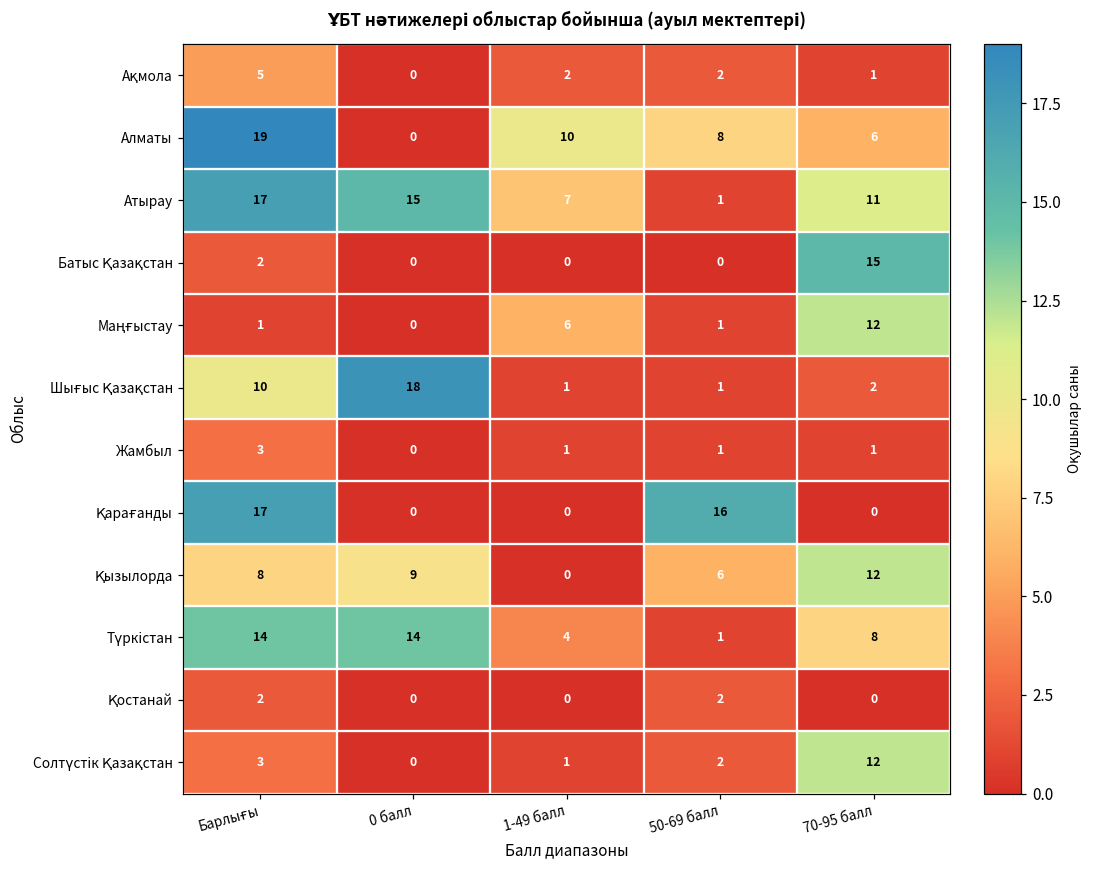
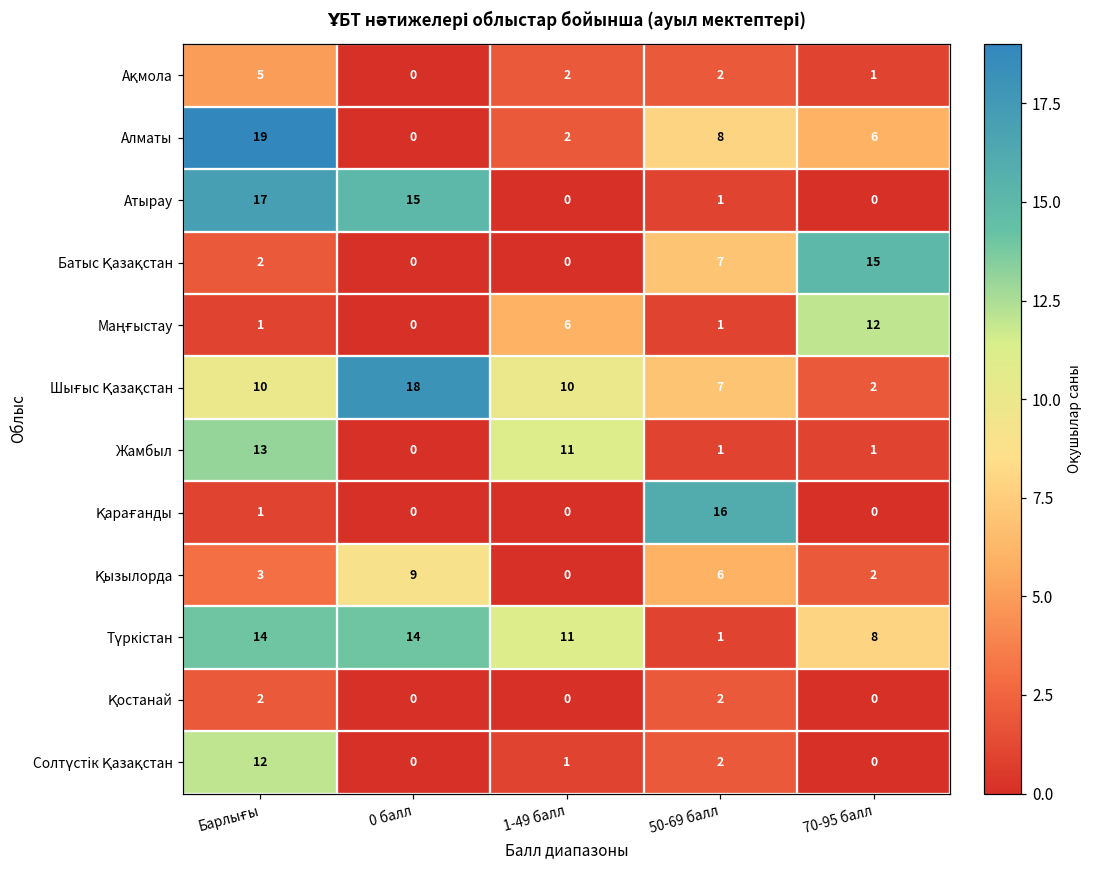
  {
    "Ақмола": {
      "Барлығы": 5,
      "0 балл": 0,
      "1-49 балл": 2,
      "50-69 балл": 2,
      "70-95 балл": 1
    },
    "Алматы": {
      "Барлығы": 19,
      "0 балл": 0,
-     "1-49 балл": 10,
+     "1-49 балл": 2,
      "50-69 балл": 8,
      "70-95 балл": 6
    },
    "Атырау": {
      "Барлығы": 17,
      "0 балл": 15,
-     "1-49 балл": 7,
+     "1-49 балл": 0,
      "50-69 балл": 1,
-     "70-95 балл": 11
+     "70-95 балл": 0
    },
    "Батыс Қазақстан": {
      "Барлығы": 2,
      "0 балл": 0,
      "1-49 балл": 0,
-     "50-69 балл": 0,
+     "50-69 балл": 7,
      "70-95 балл": 15
    },
    "Маңғыстау": {
      "Барлығы": 1,
      "0 балл": 0,
      "1-49 балл": 6,
      "50-69 балл": 1,
      "70-95 балл": 12
    },
    "Шығыс Қазақстан": {
      "Барлығы": 10,
      "0 балл": 18,
-     "1-49 балл": 1,
-     "50-69 балл": 1,
+     "1-49 балл": 10,
+     "50-69 балл": 7,
      "70-95 балл": 2
    },
    "Жамбыл": {
-     "Барлығы": 3,
+     "Барлығы": 13,
      "0 балл": 0,
-     "1-49 балл": 1,
+     "1-49 балл": 11,
      "50-69 балл": 1,
      "70-95 балл": 1
    },
    "Қарағанды": {
-     "Барлығы": 17,
+     "Барлығы": 1,
      "0 балл": 0,
      "1-49 балл": 0,
      "50-69 балл": 16,
      "70-95 балл": 0
    },
    "Қызылорда": {
-     "Барлығы": 8,
+     "Барлығы": 3,
      "0 балл": 9,
      "1-49 балл": 0,
      "50-69 балл": 6,
-     "70-95 балл": 12
+     "70-95 балл": 2
    },
    "Түркістан": {
      "Барлығы": 14,
      "0 балл": 14,
-     "1-49 балл": 4,
+     "1-49 балл": 11,
      "50-69 балл": 1,
      "70-95 балл": 8
    },
    "Қостанай": {
      "Барлығы": 2,
      "0 балл": 0,
      "1-49 балл": 0,
      "50-69 балл": 2,
      "70-95 балл": 0
    },
    "Солтүстік Қазақстан": {
-     "Барлығы": 3,
+     "Барлығы": 12,
      "0 балл": 0,
      "1-49 балл": 1,
      "50-69 балл": 2,
-     "70-95 балл": 12
+     "70-95 балл": 0
    }
  }
